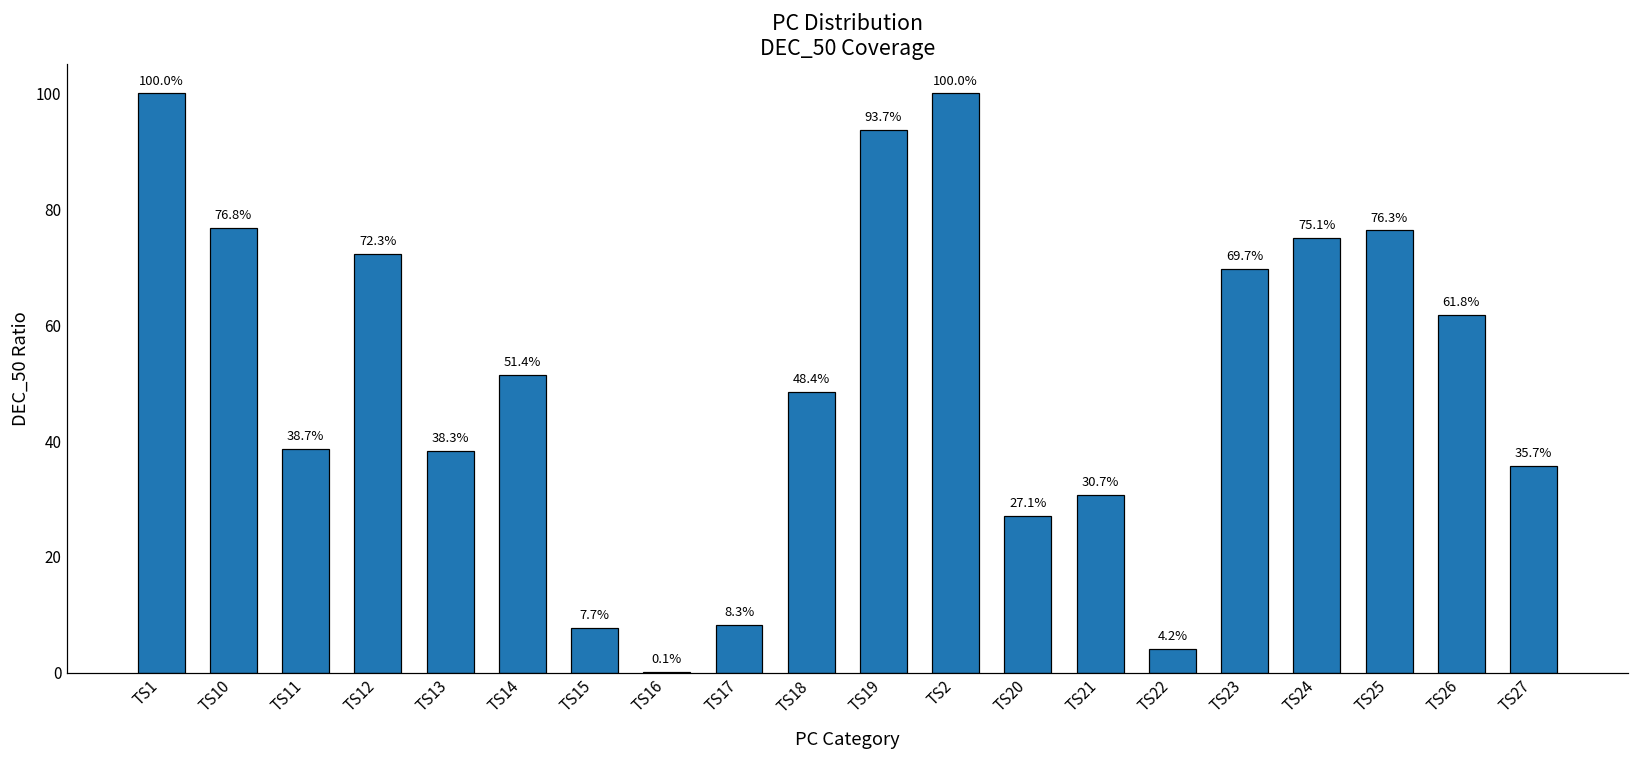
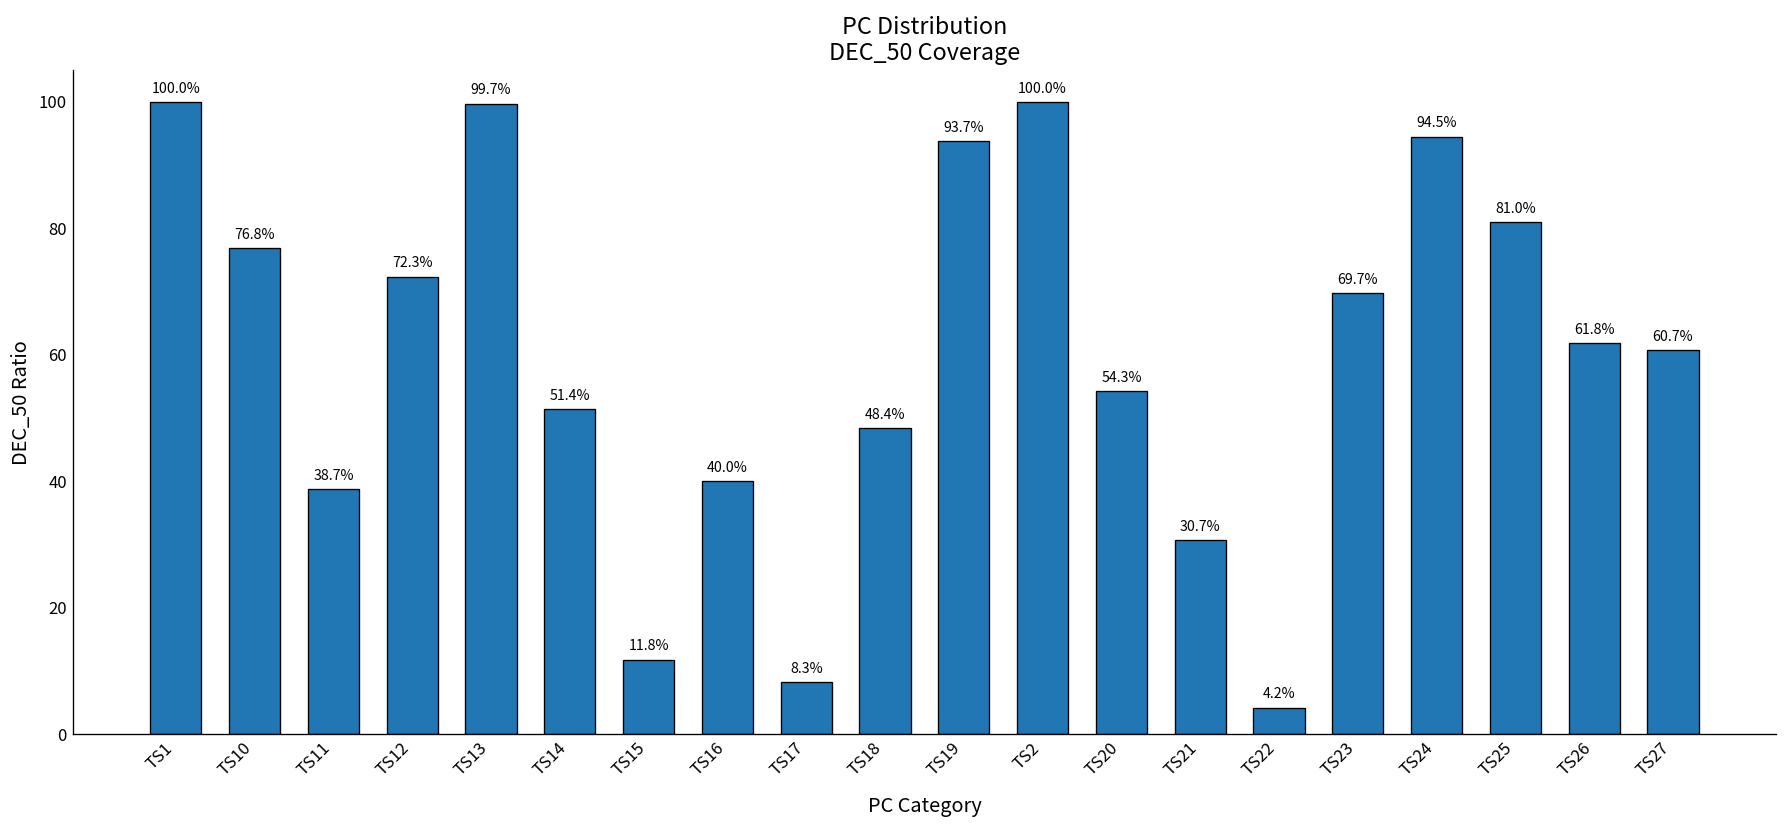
  {
    "TS1": "100.0%",
    "TS10": "76.8%",
    "TS11": "38.7%",
    "TS12": "72.3%",
-   "TS13": "38.3%",
+   "TS13": "99.7%",
    "TS14": "51.4%",
-   "TS15": "7.7%",
-   "TS16": "0.1%",
+   "TS15": "11.8%",
+   "TS16": "40.0%",
    "TS17": "8.3%",
    "TS18": "48.4%",
    "TS19": "93.7%",
    "TS2": "100.0%",
-   "TS20": "27.1%",
+   "TS20": "54.3%",
    "TS21": "30.7%",
    "TS22": "4.2%",
    "TS23": "69.7%",
-   "TS24": "75.1%",
-   "TS25": "76.3%",
+   "TS24": "94.5%",
+   "TS25": "81.0%",
    "TS26": "61.8%",
-   "TS27": "35.7%"
+   "TS27": "60.7%"
  }
